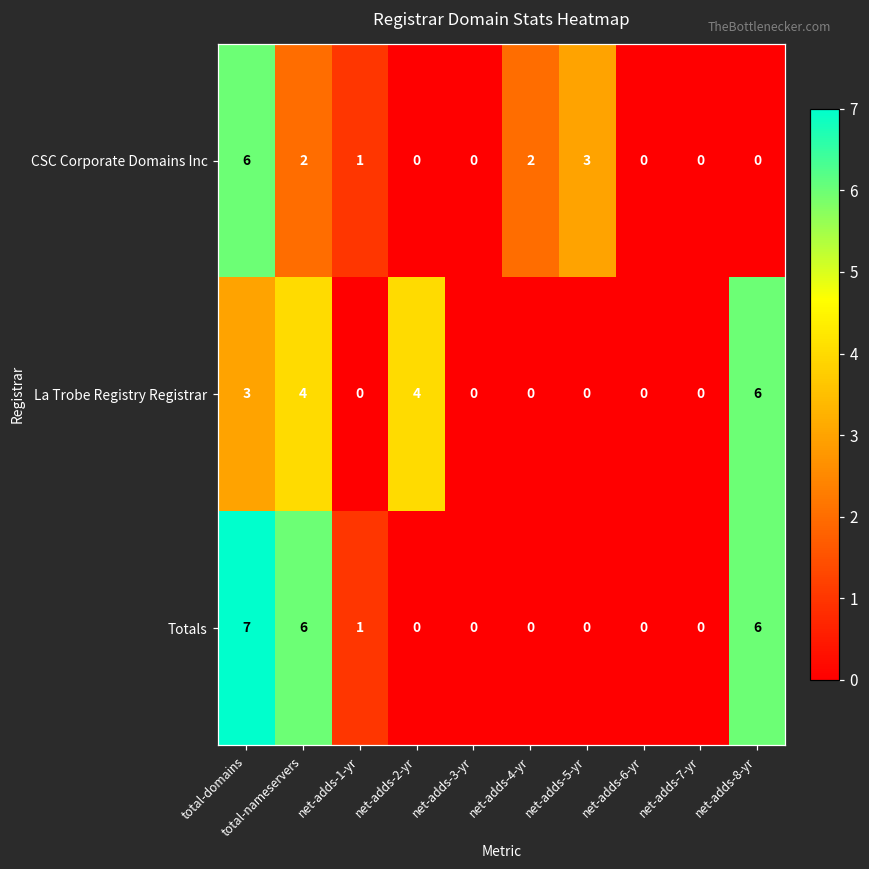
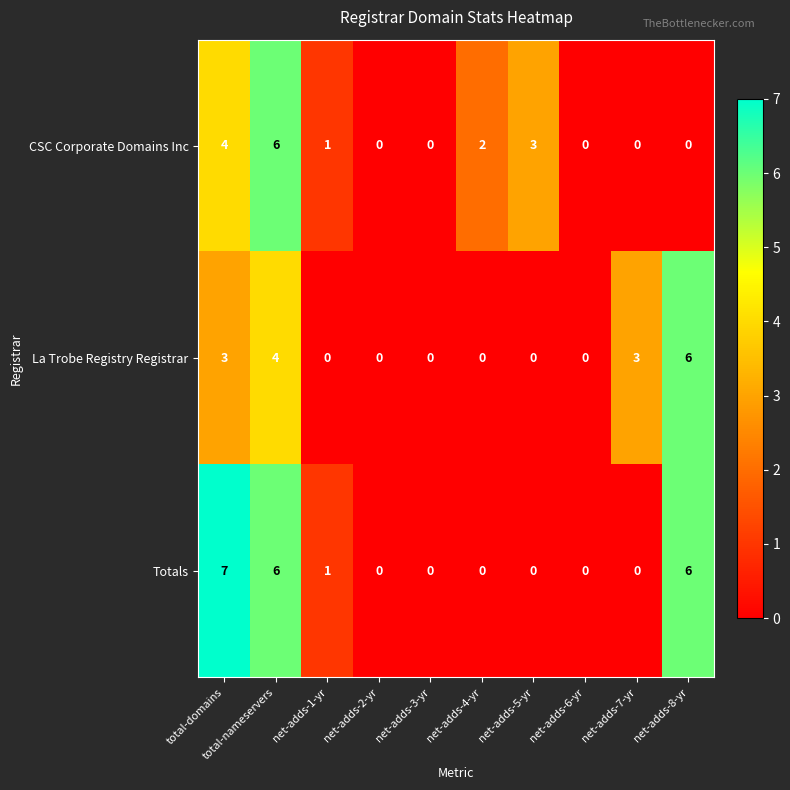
  {
    "CSC Corporate Domains Inc": {
-     "total-domains": 6,
-     "total-nameservers": 2,
+     "total-domains": 4,
+     "total-nameservers": 6,
      "net-adds-1-yr": 1,
      "net-adds-2-yr": 0,
      "net-adds-3-yr": 0,
      "net-adds-4-yr": 2,
      "net-adds-5-yr": 3,
      "net-adds-6-yr": 0,
      "net-adds-7-yr": 0,
      "net-adds-8-yr": 0
    },
    "La Trobe Registry Registrar": {
      "total-domains": 3,
      "total-nameservers": 4,
      "net-adds-1-yr": 0,
-     "net-adds-2-yr": 4,
+     "net-adds-2-yr": 0,
      "net-adds-3-yr": 0,
      "net-adds-4-yr": 0,
      "net-adds-5-yr": 0,
      "net-adds-6-yr": 0,
-     "net-adds-7-yr": 0,
+     "net-adds-7-yr": 3,
      "net-adds-8-yr": 6
    },
    "Totals": {
      "total-domains": 7,
      "total-nameservers": 6,
      "net-adds-1-yr": 1,
      "net-adds-2-yr": 0,
      "net-adds-3-yr": 0,
      "net-adds-4-yr": 0,
      "net-adds-5-yr": 0,
      "net-adds-6-yr": 0,
      "net-adds-7-yr": 0,
      "net-adds-8-yr": 6
    }
  }
